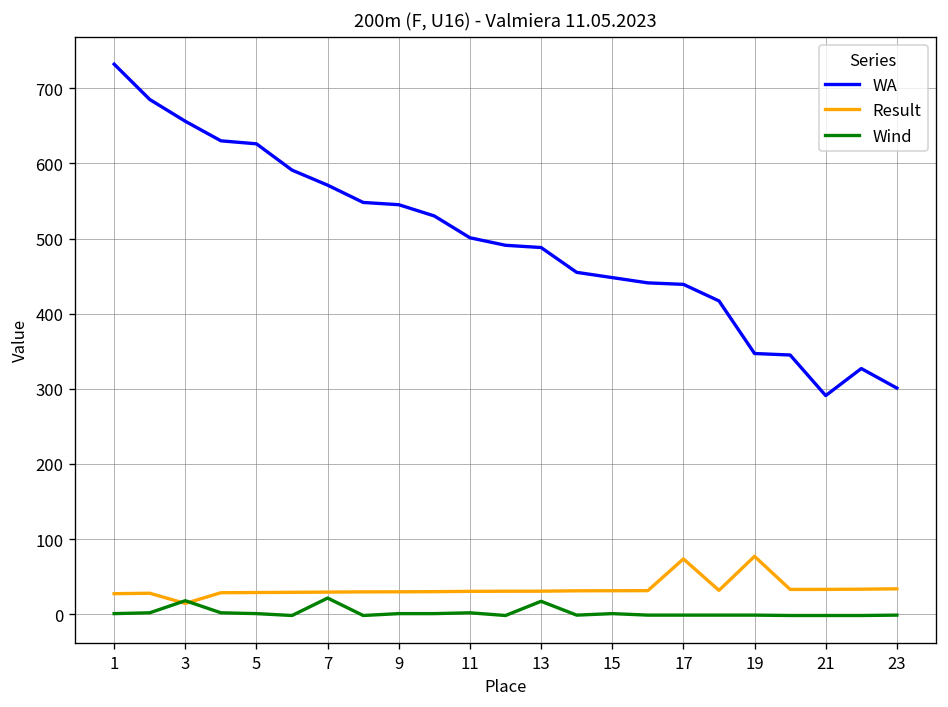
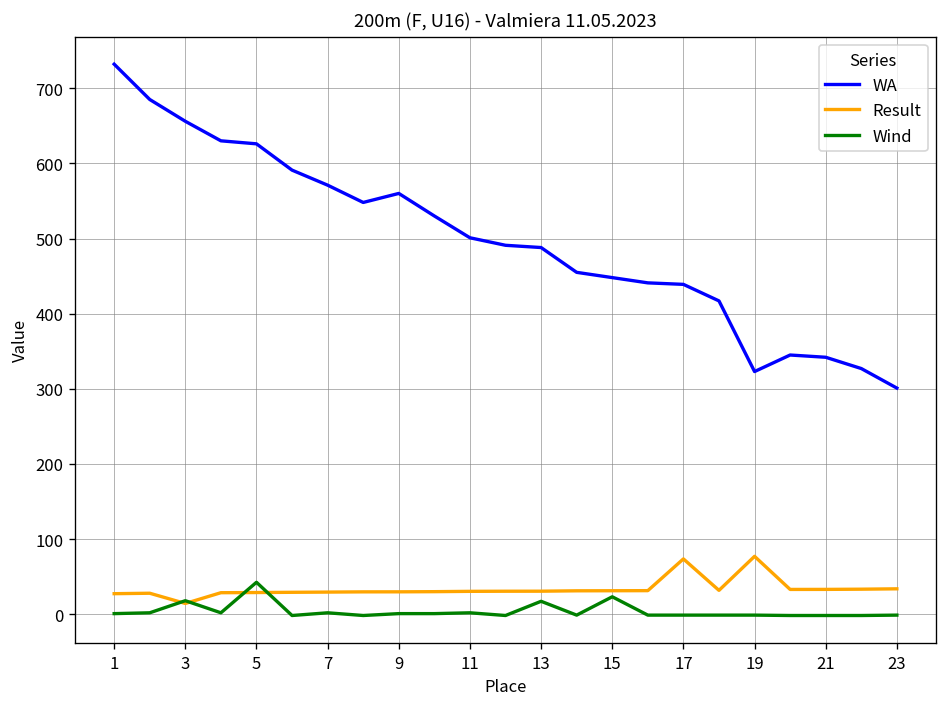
  {
    "WA": {
      "1": 730,
      "3": 660,
      "5": 630,
      "7": 570,
-     "9": 550,
+     "9": 560,
      "11": 500,
      "13": 490,
      "15": 450,
      "17": 440,
-     "19": 350,
-     "21": 290,
+     "19": 320,
+     "21": 340,
      "23": 300
    },
    "Result": {
      "1": 30,
      "5": 30,
      "7": 30,
      "9": 30,
      "11": 30,
      "13": 30,
      "15": 30,
      "17": 70,
      "19": 80,
      "21": 30,
      "23": 30
    },
    "Wind": {
      "1": 0,
-     "5": 0,
-     "7": 20,
+     "5": 40,
+     "7": 0,
      "9": 0,
      "11": 0,
      "13": 20,
-     "15": 0,
+     "15": 20,
      "17": 0,
      "19": 0,
      "21": 0,
      "23": 0
    }
  }
